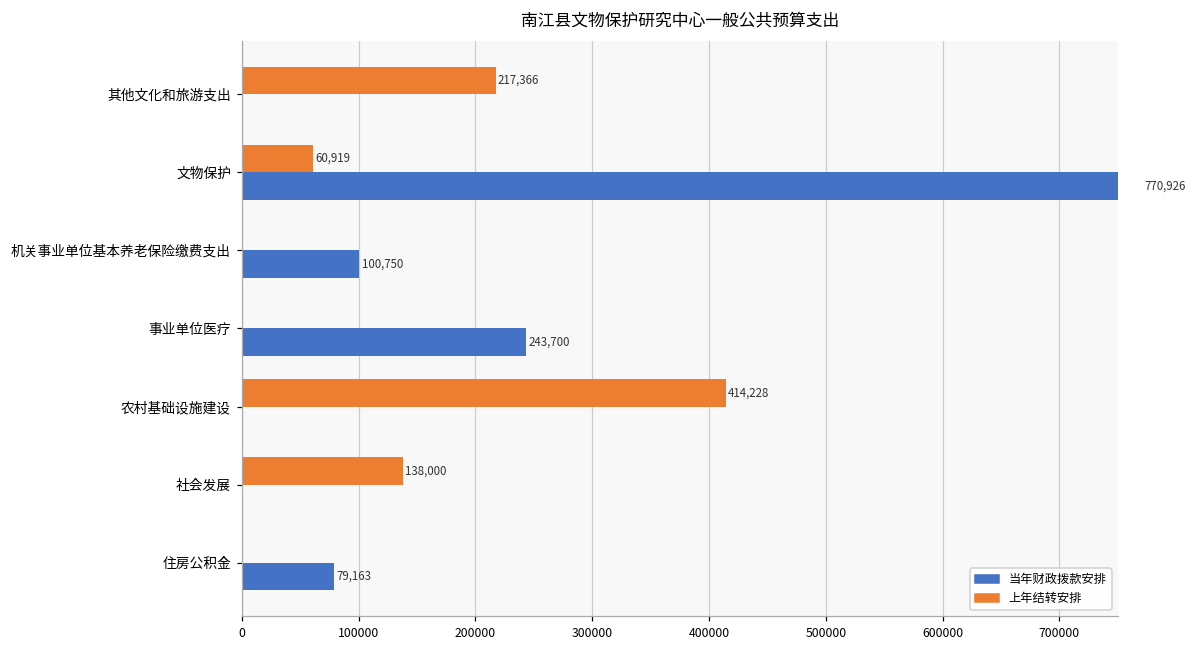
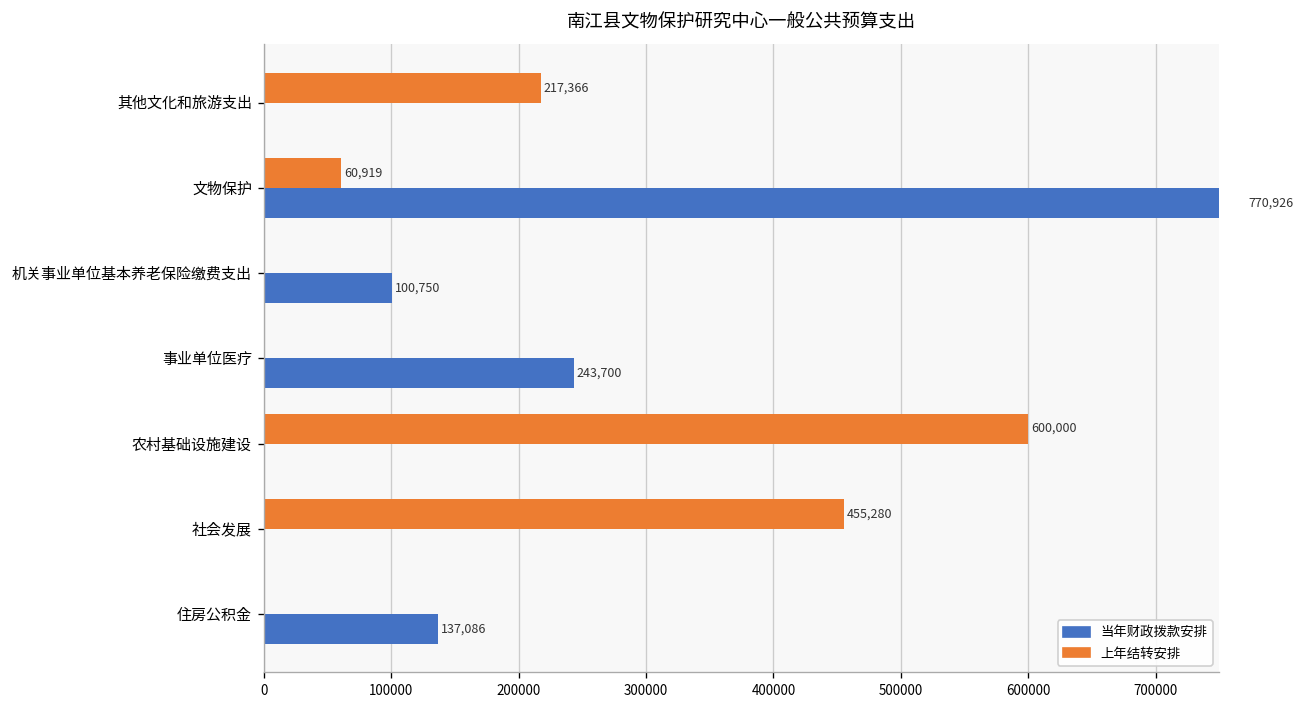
  {
    "当年财政拨款安排": {
      "机关事业单位基本养老保险缴费支出": "100,750",
      "事业单位医疗": "243,700",
-     "住房公积金": "79,163"
+     "住房公积金": "137,086"
    },
    "上年结转安排": {
      "其他文化和旅游支出": "217,366",
      "文物保护": "60,919",
-     "农村基础设施建设": "414,228",
-     "社会发展": "138,000"
+     "农村基础设施建设": "600,000",
+     "社会发展": "455,280"
    }
  }
